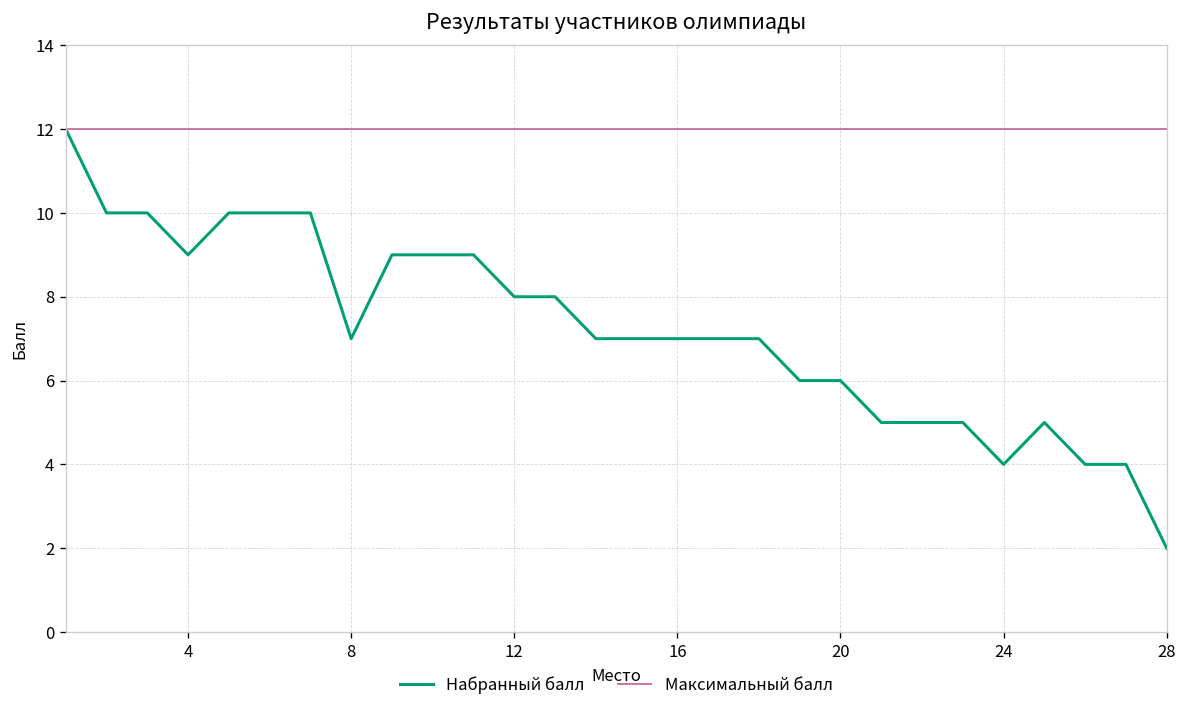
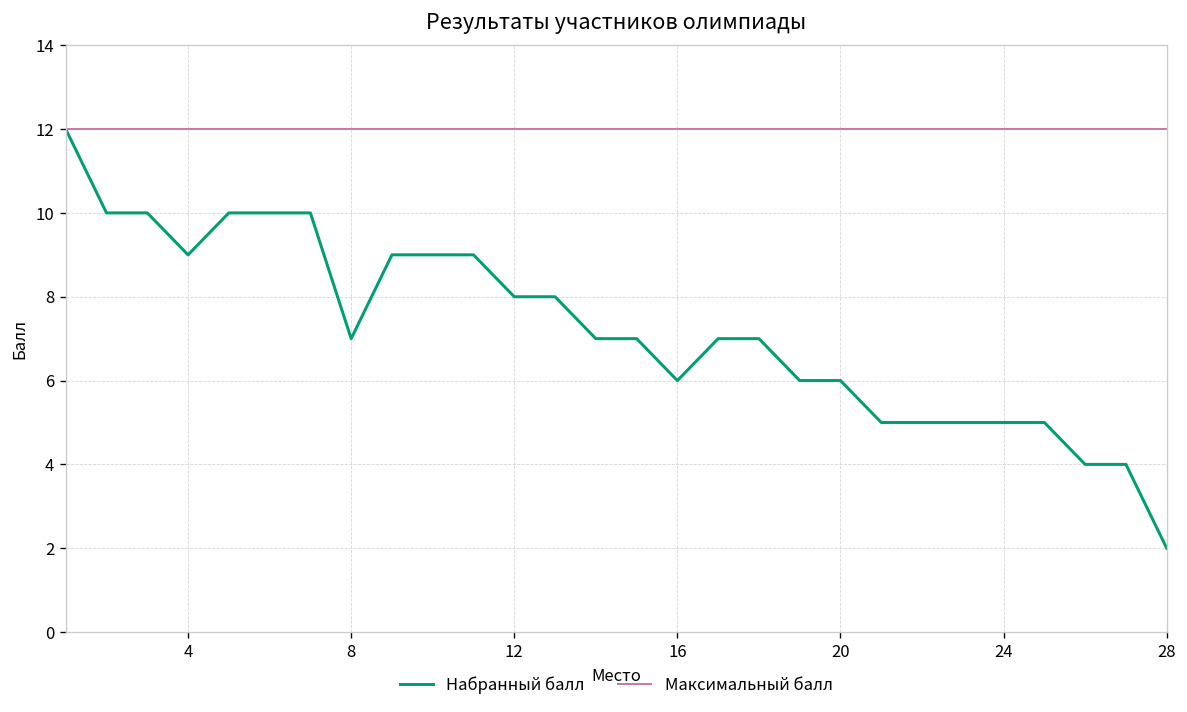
  {
    "Набранный балл": {
      "4": 9,
      "8": 7,
      "12": 8,
-     "16": 7,
+     "16": 6,
      "20": 6,
-     "24": 4,
+     "24": 5,
      "28": 2
    },
    "Максимальный балл": {
      "4": 12,
      "8": 12,
      "12": 12,
      "16": 12,
      "20": 12,
      "24": 12,
      "28": 12
    }
  }
